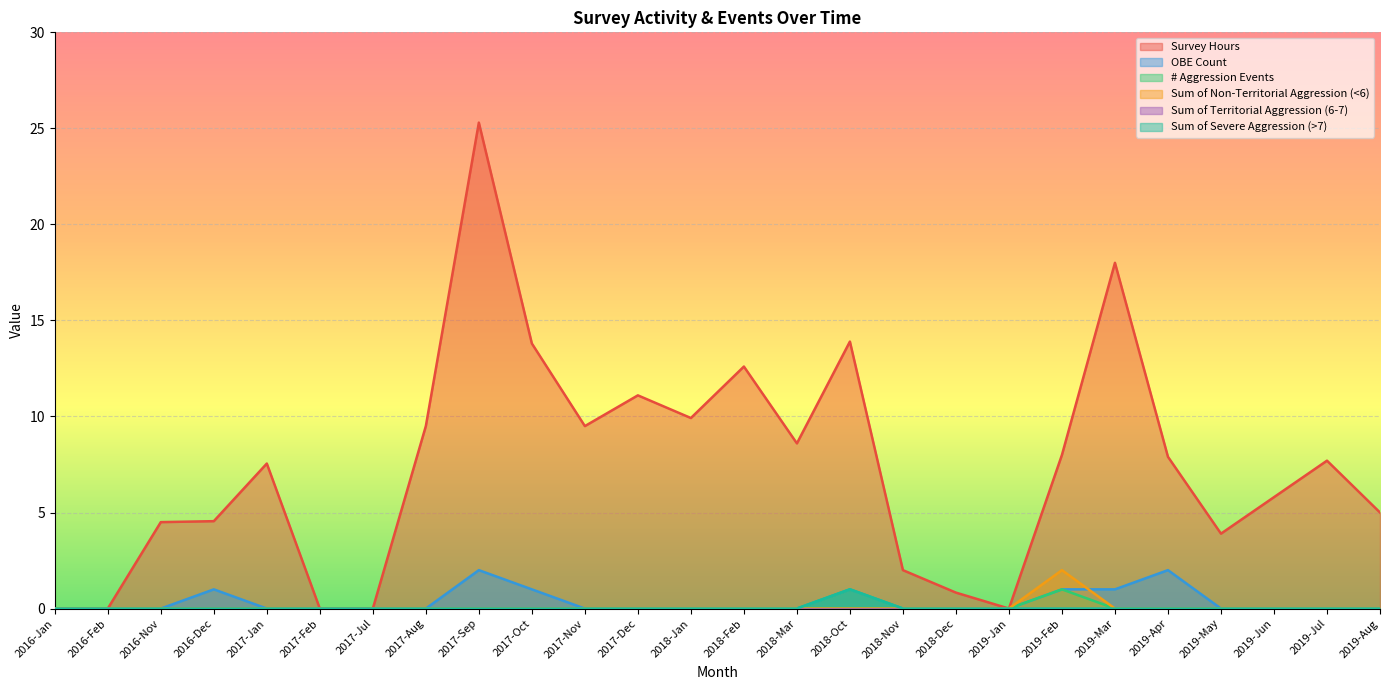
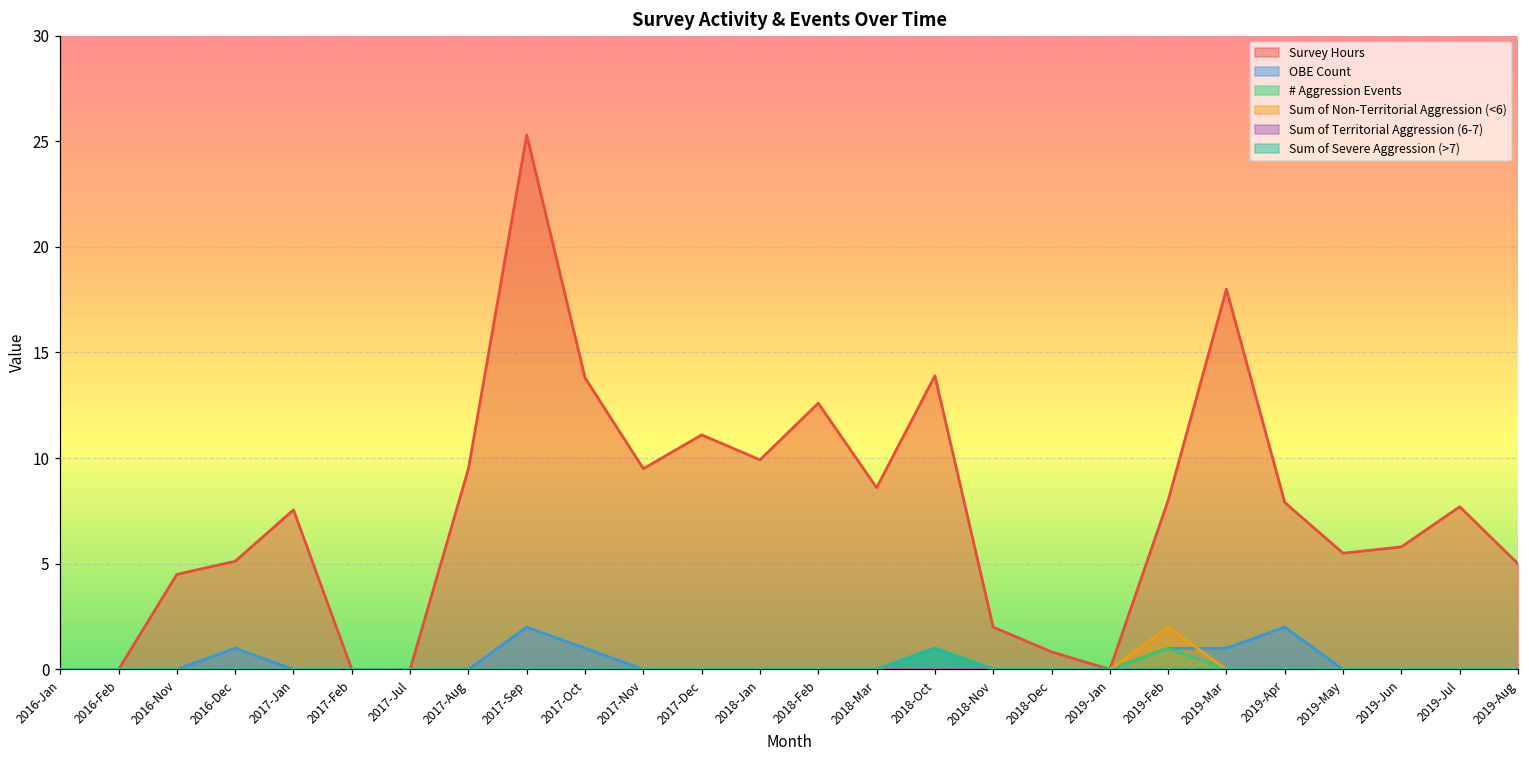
  {
    "Survey Hours": {
      "2016-Nov": 4.5,
-     "2016-Dec": 4.6,
+     "2016-Dec": 5.1,
      "2017-Jan": 7.6,
      "2017-Aug": 9.5,
      "2017-Sep": 25.3,
      "2017-Oct": 13.8,
      "2017-Nov": 9.5,
      "2017-Dec": 11.1,
      "2018-Jan": 9.9,
      "2018-Feb": 12.6,
      "2018-Mar": 8.6,
      "2018-Oct": 13.9,
      "2018-Nov": 2.0,
      "2018-Dec": 0.8,
      "2019-Feb": 8.0,
      "2019-Mar": 18.0,
      "2019-Apr": 7.9,
-     "2019-May": 3.9,
+     "2019-May": 5.5,
      "2019-Jun": 5.8,
      "2019-Jul": 7.7,
      "2019-Aug": 5.0
    },
    "Sum of Non-Territorial Aggression (<6)": {
      "2019-Feb": 2.0
    }
  }
